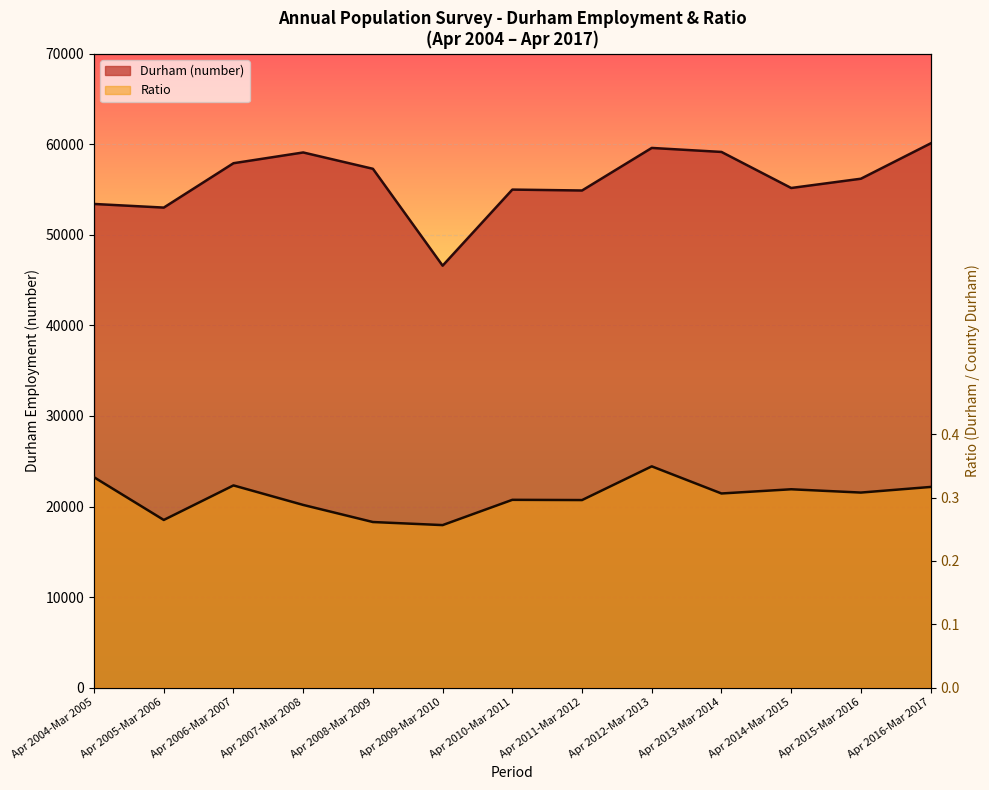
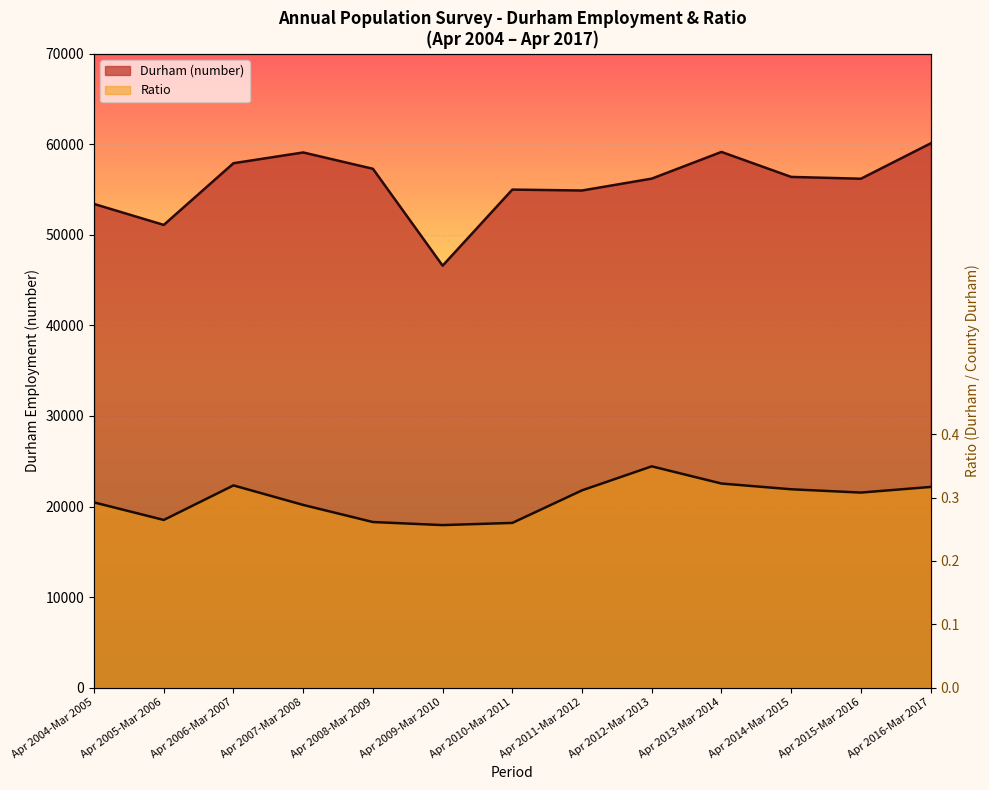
  {
    "Durham (number)": {
      "Apr 2004-Mar 2005": 53000,
-     "Apr 2005-Mar 2006": 53000,
+     "Apr 2005-Mar 2006": 51000,
      "Apr 2006-Mar 2007": 58000,
      "Apr 2007-Mar 2008": 59000,
      "Apr 2008-Mar 2009": 57000,
      "Apr 2009-Mar 2010": 47000,
      "Apr 2010-Mar 2011": 55000,
      "Apr 2011-Mar 2012": 55000,
-     "Apr 2012-Mar 2013": 60000,
+     "Apr 2012-Mar 2013": 56000,
      "Apr 2013-Mar 2014": 59000,
-     "Apr 2014-Mar 2015": 55000,
+     "Apr 2014-Mar 2015": 56000,
      "Apr 2015-Mar 2016": 56000,
      "Apr 2016-Mar 2017": 60000
    },
    "Ratio": {
-     "Apr 2004-Mar 2005": 0.33,
+     "Apr 2004-Mar 2005": 0.29,
      "Apr 2005-Mar 2006": 0.26,
      "Apr 2006-Mar 2007": 0.32,
      "Apr 2007-Mar 2008": 0.29,
      "Apr 2008-Mar 2009": 0.26,
      "Apr 2009-Mar 2010": 0.26,
-     "Apr 2010-Mar 2011": 0.30,
-     "Apr 2011-Mar 2012": 0.30,
+     "Apr 2010-Mar 2011": 0.26,
+     "Apr 2011-Mar 2012": 0.31,
      "Apr 2012-Mar 2013": 0.35,
-     "Apr 2013-Mar 2014": 0.31,
+     "Apr 2013-Mar 2014": 0.32,
      "Apr 2014-Mar 2015": 0.31,
      "Apr 2015-Mar 2016": 0.31,
      "Apr 2016-Mar 2017": 0.32
    }
  }
